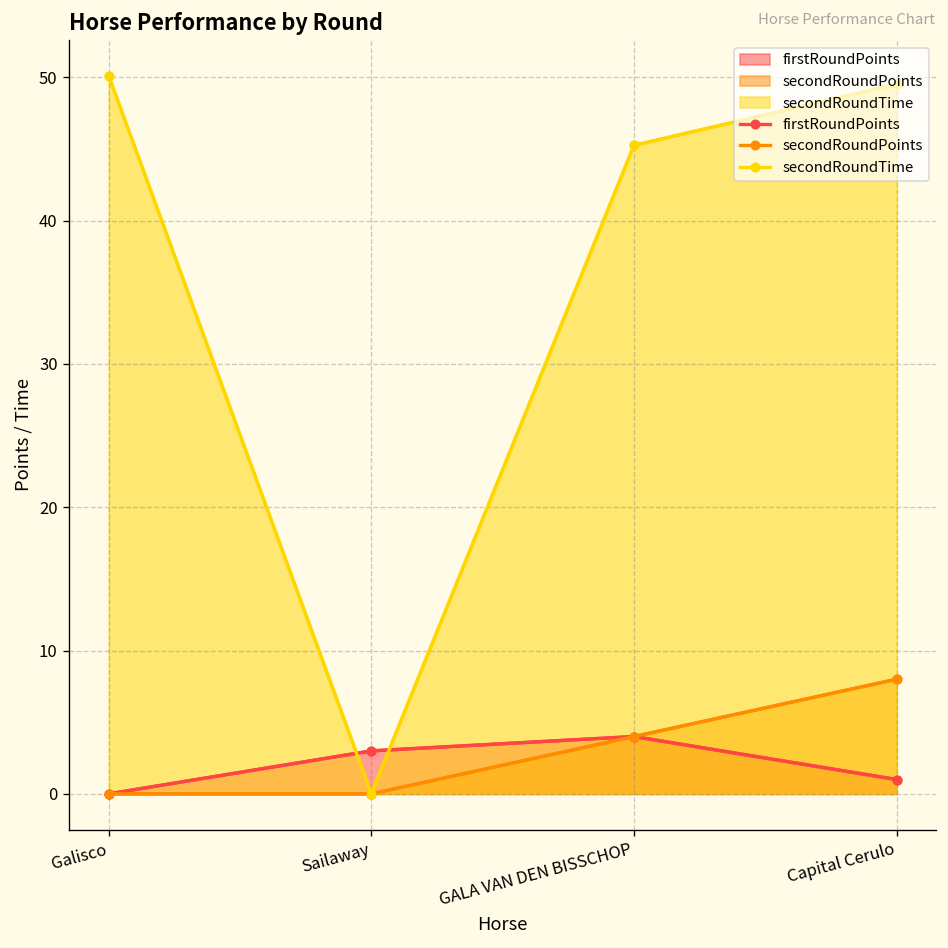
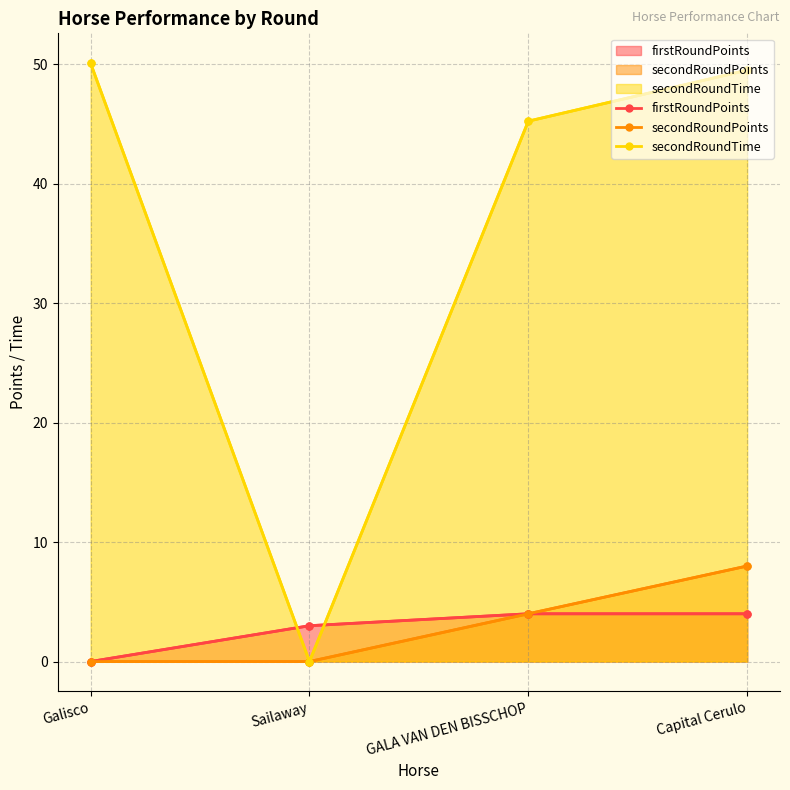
  {
    "firstRoundPoints": {
      "Sailaway": 3,
-     "Capital Cerulo": 1
+     "Capital Cerulo": 4
    }
  }
